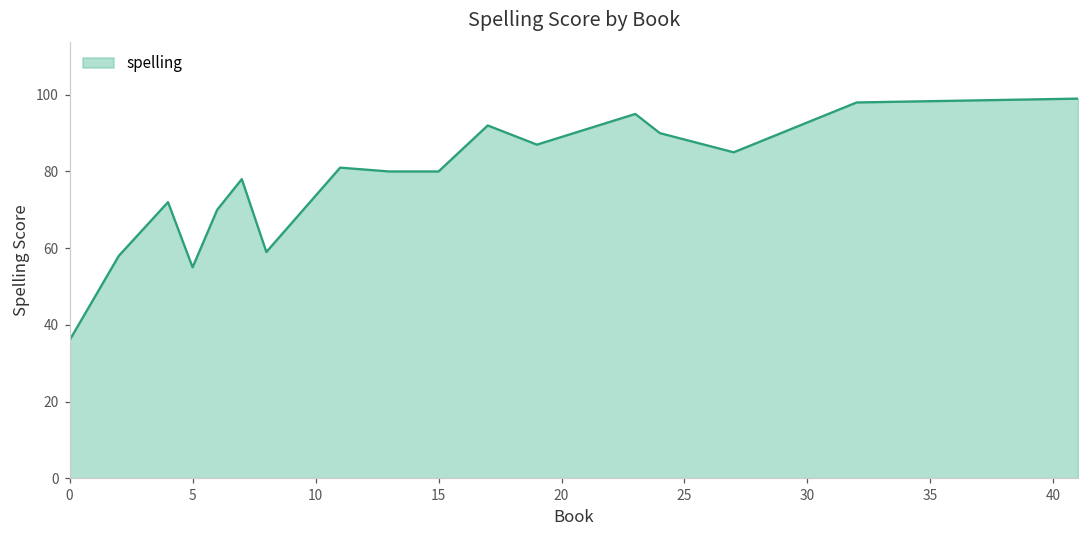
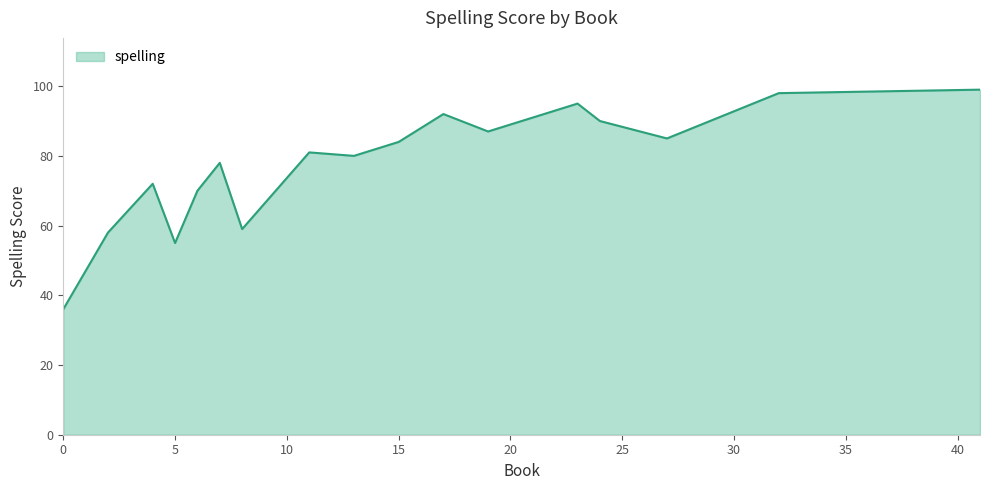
  {
    "0": 36,
    "5": 55,
-   "15": 80
+   "15": 84
  }
